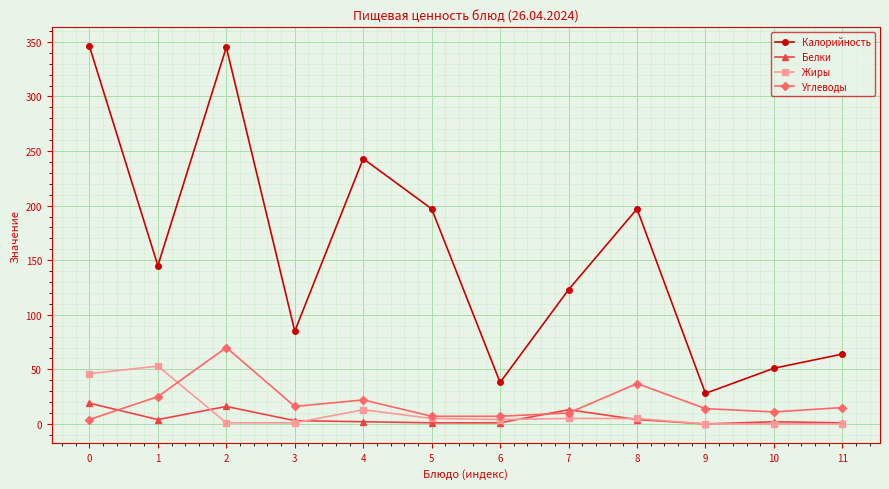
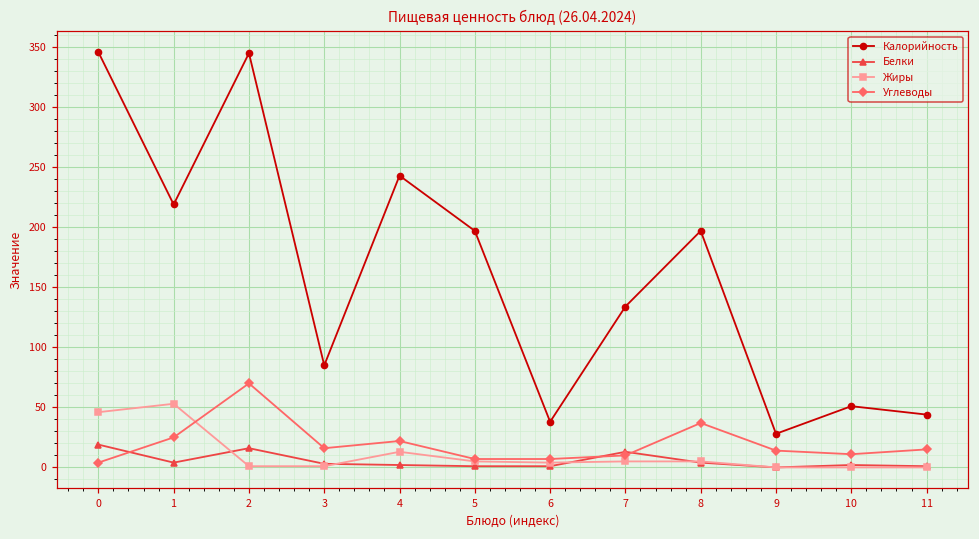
  {
    "Калорийность": {
      "0": 346,
-     "1": 145,
+     "1": 219,
      "2": 345,
      "3": 85,
      "4": 243,
      "5": 197,
      "6": 38,
-     "7": 123,
+     "7": 134,
      "8": 197,
      "9": 28,
      "10": 51,
-     "11": 64
+     "11": 44
    },
    "Жиры": {
      "0": 46,
      "1": 53,
      "2": 1,
      "4": 13,
      "6": 4,
      "7": 5
    }
  }
